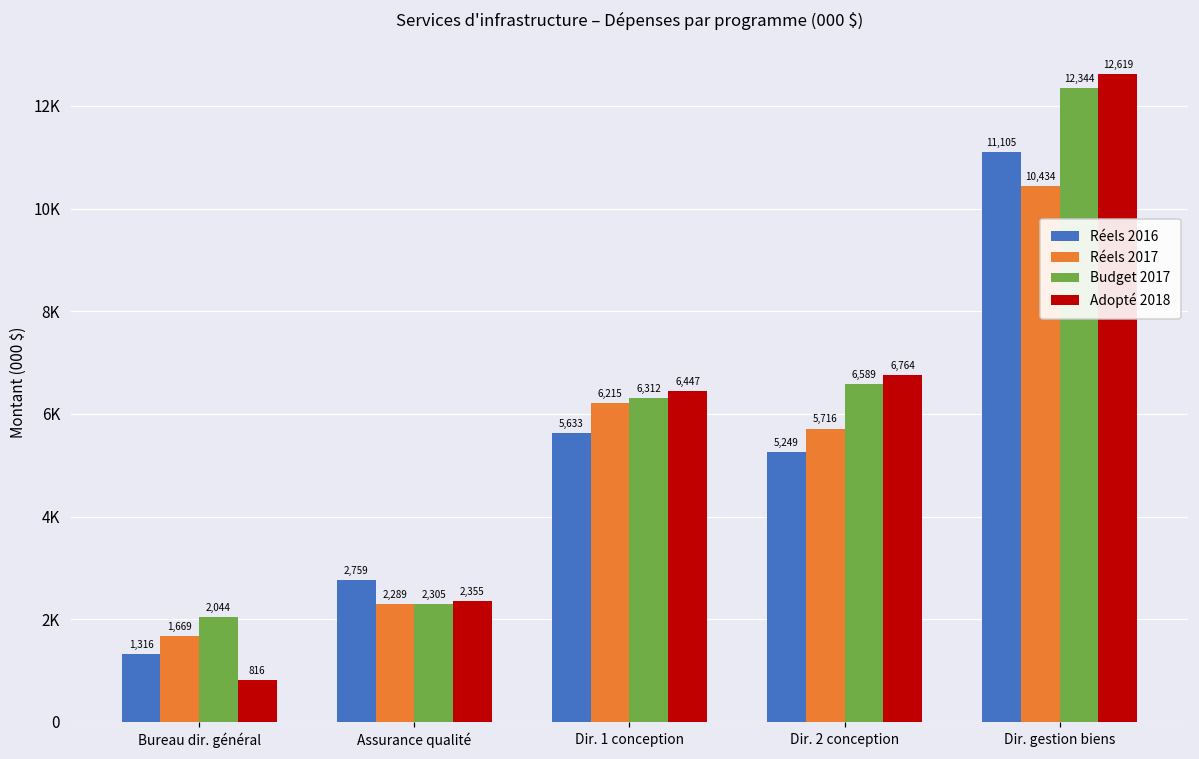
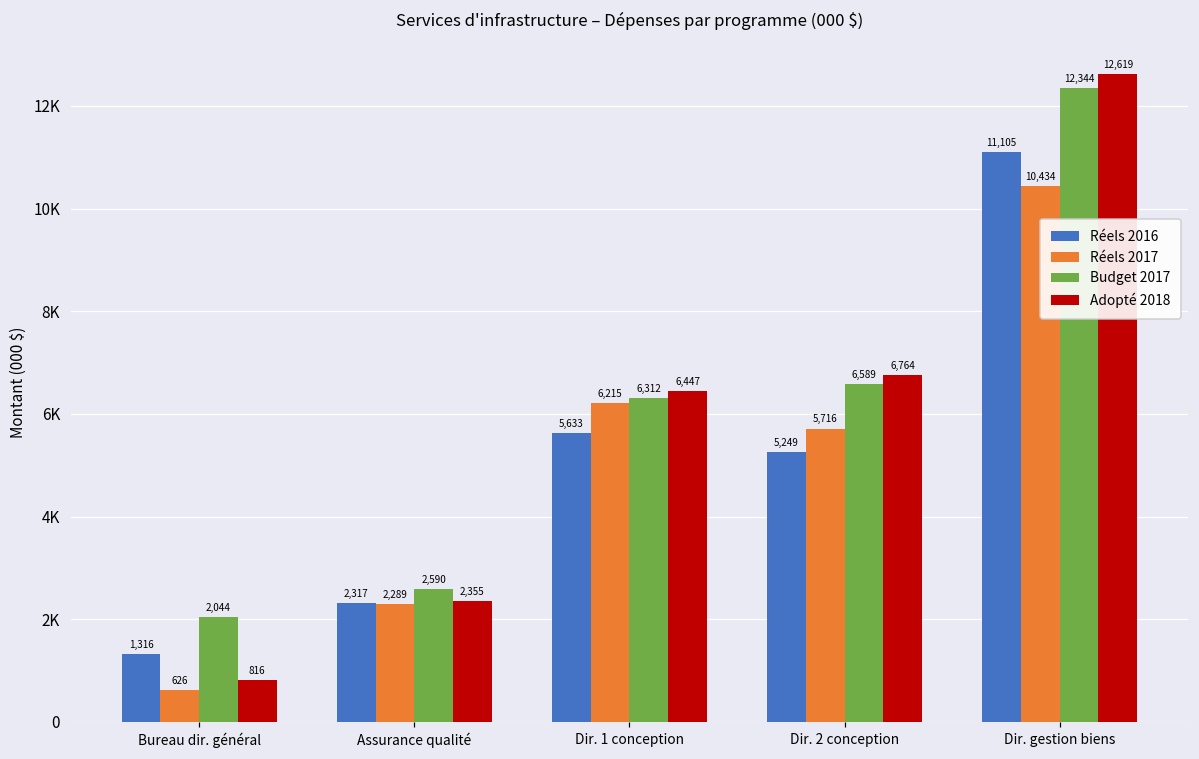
  {
    "Réels 2016": {
      "Bureau dir. général": "1,316",
-     "Assurance qualité": "2,759",
+     "Assurance qualité": "2,317",
      "Dir. 1 conception": "5,633",
      "Dir. 2 conception": "5,249",
      "Dir. gestion biens": "11,105"
    },
    "Réels 2017": {
-     "Bureau dir. général": "1,669",
+     "Bureau dir. général": "626",
      "Assurance qualité": "2,289",
      "Dir. 1 conception": "6,215",
      "Dir. 2 conception": "5,716",
      "Dir. gestion biens": "10,434"
    },
    "Budget 2017": {
      "Bureau dir. général": "2,044",
-     "Assurance qualité": "2,305",
+     "Assurance qualité": "2,590",
      "Dir. 1 conception": "6,312",
      "Dir. 2 conception": "6,589",
      "Dir. gestion biens": "12,344"
    },
    "Adopté 2018": {
      "Bureau dir. général": "816",
      "Assurance qualité": "2,355",
      "Dir. 1 conception": "6,447",
      "Dir. 2 conception": "6,764",
      "Dir. gestion biens": "12,619"
    }
  }
